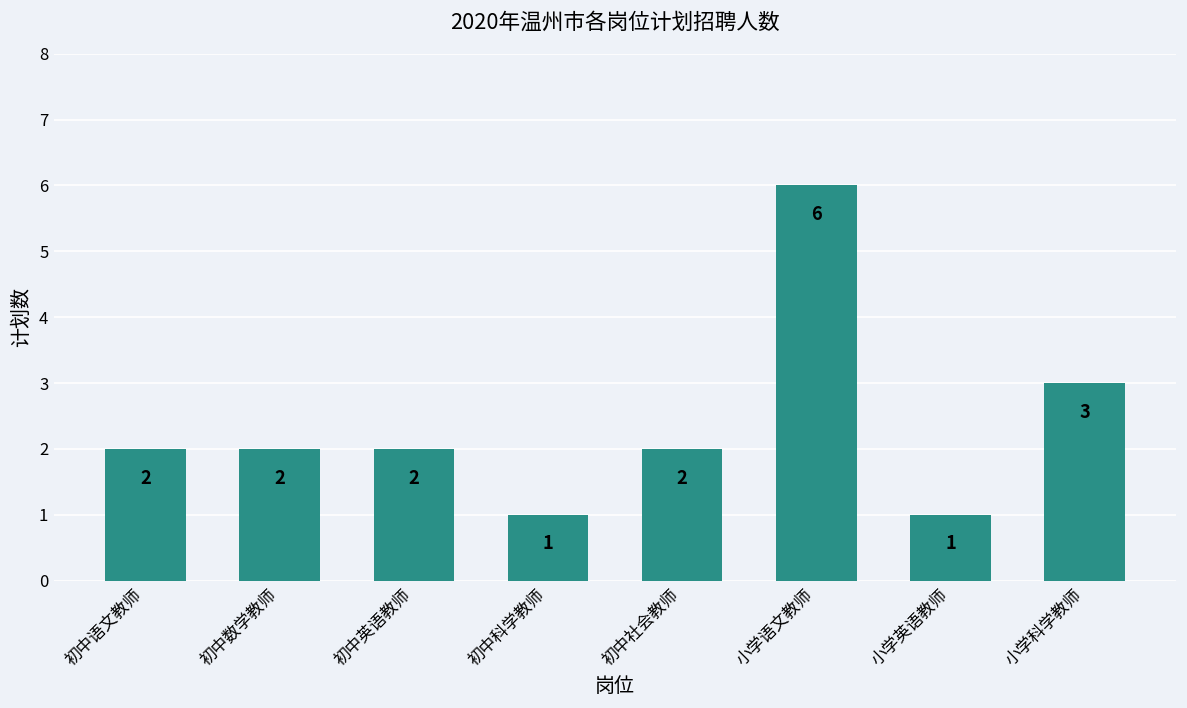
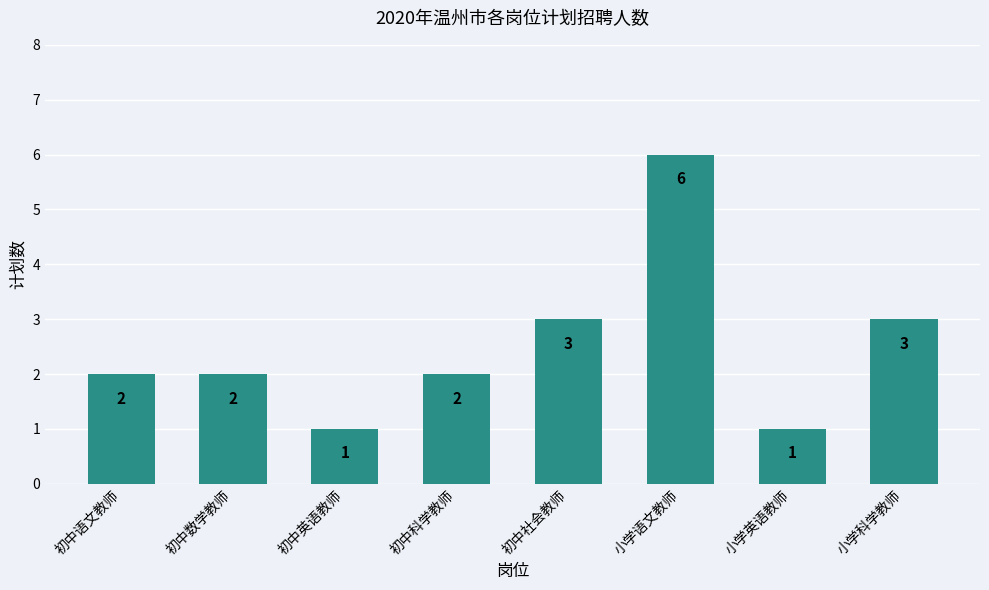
  {
    "初中语文教师": 2,
    "初中数学教师": 2,
-   "初中英语教师": 2,
-   "初中科学教师": 1,
-   "初中社会教师": 2,
+   "初中英语教师": 1,
+   "初中科学教师": 2,
+   "初中社会教师": 3,
    "小学语文教师": 6,
    "小学英语教师": 1,
    "小学科学教师": 3
  }
